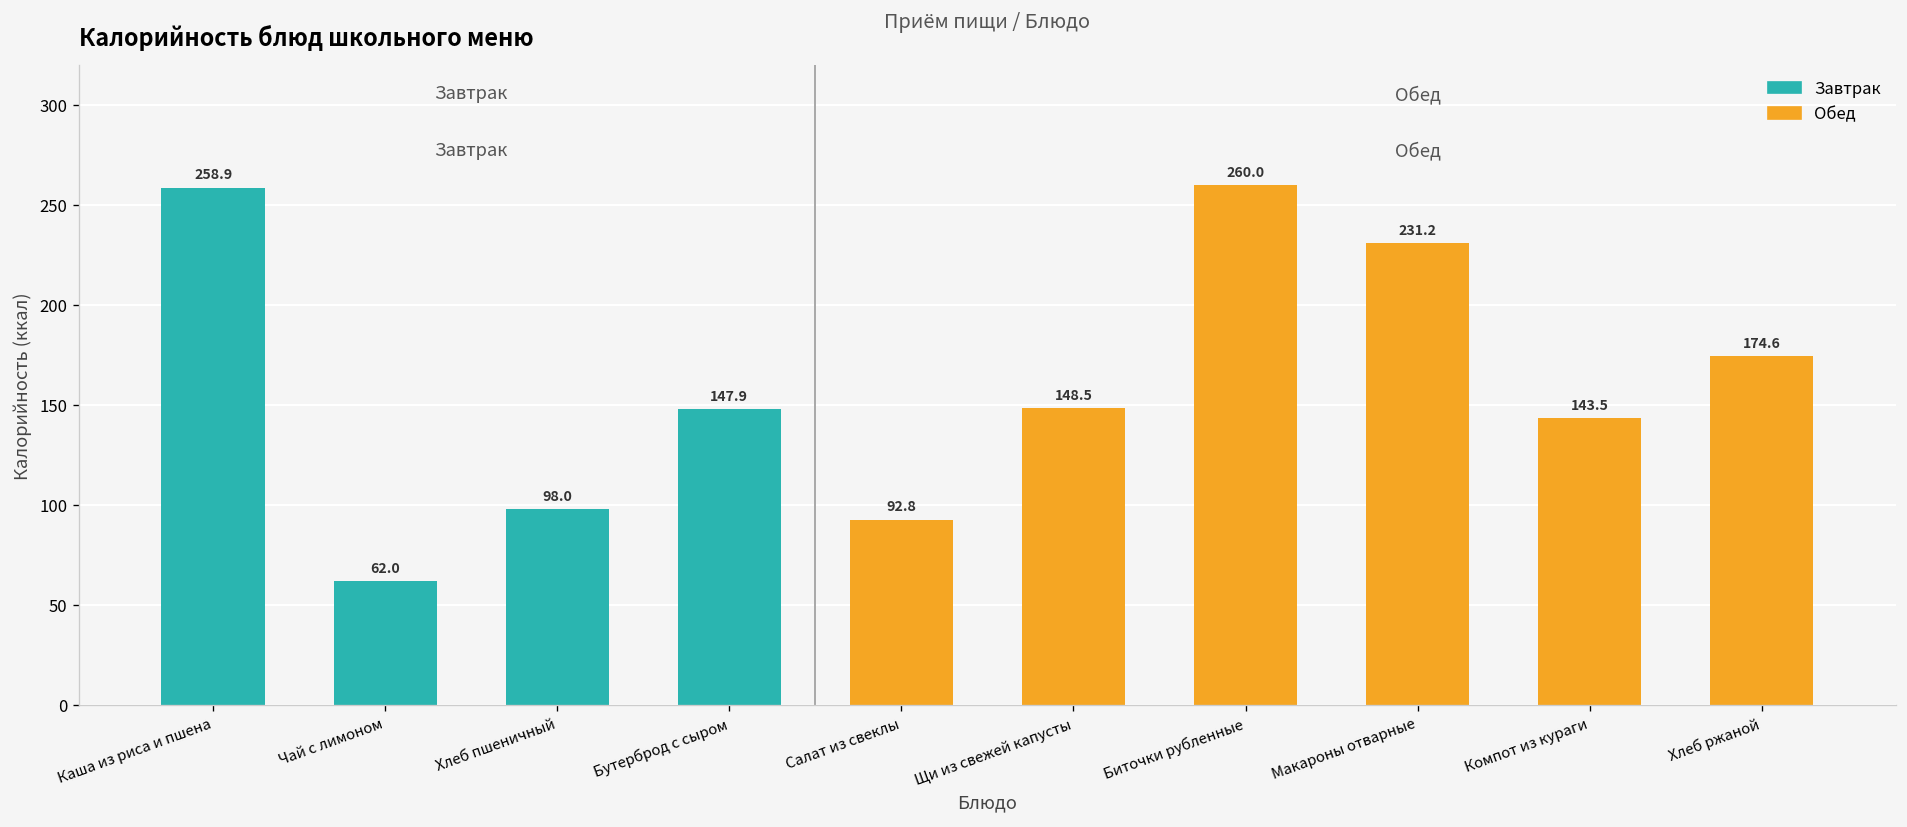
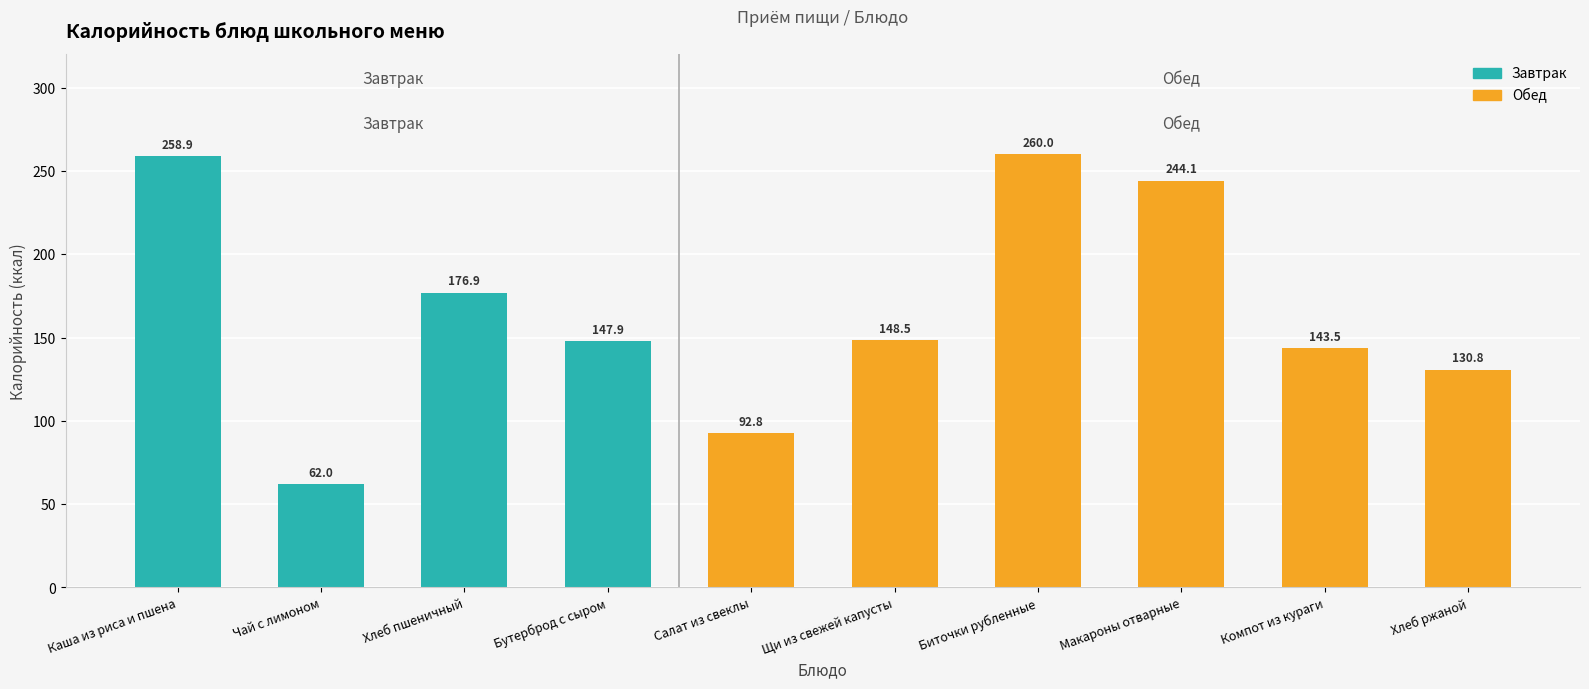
  {
    "Каша из риса и пшена": 258.9,
    "Чай с лимоном": 62.0,
-   "Хлеб пшеничный": 98.0,
+   "Хлеб пшеничный": 176.9,
    "Бутерброд с сыром": 147.9,
    "Салат из свеклы": 92.8,
    "Щи из свежей капусты": 148.5,
    "Биточки рубленные": 260.0,
-   "Макароны отварные": 231.2,
+   "Макароны отварные": 244.1,
    "Компот из кураги": 143.5,
-   "Хлеб ржаной": 174.6
+   "Хлеб ржаной": 130.8
  }
